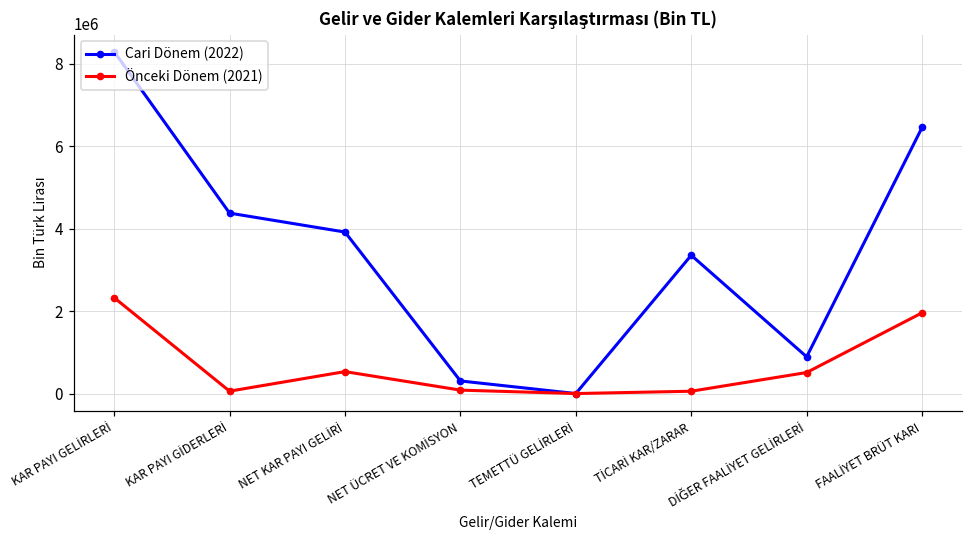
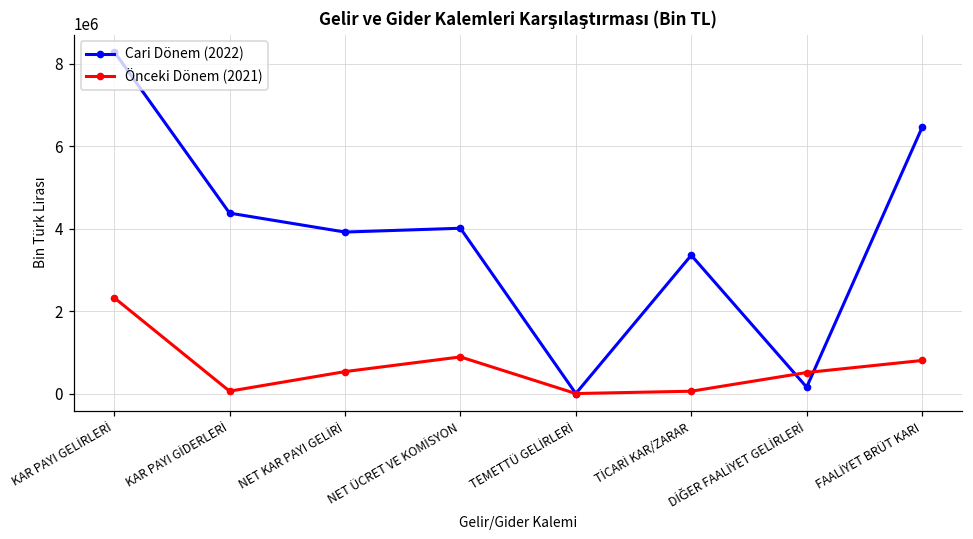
  {
    "Cari Dönem (2022)": {
      "KAR PAYI GİDERLERİ": 4400000,
      "NET KAR PAYI GELİRİ": 3900000,
-     "NET ÜCRET VE KOMİSYON": 300000,
+     "NET ÜCRET VE KOMİSYON": 4000000,
      "TİCARİ KAR/ZARAR": 3400000,
-     "DİĞER FAALİYET GELİRLERİ": 900000,
+     "DİĞER FAALİYET GELİRLERİ": 200000,
      "FAALİYET BRÜT KARI": 6500000
    },
    "Önceki Dönem (2021)": {
      "KAR PAYI GELİRLERİ": 2300000,
      "KAR PAYI GİDERLERİ": 100000,
      "NET KAR PAYI GELİRİ": 500000,
-     "NET ÜCRET VE KOMİSYON": 100000,
+     "NET ÜCRET VE KOMİSYON": 900000,
      "TİCARİ KAR/ZARAR": 100000,
      "DİĞER FAALİYET GELİRLERİ": 500000,
-     "FAALİYET BRÜT KARI": 2000000
+     "FAALİYET BRÜT KARI": 800000
    }
  }
